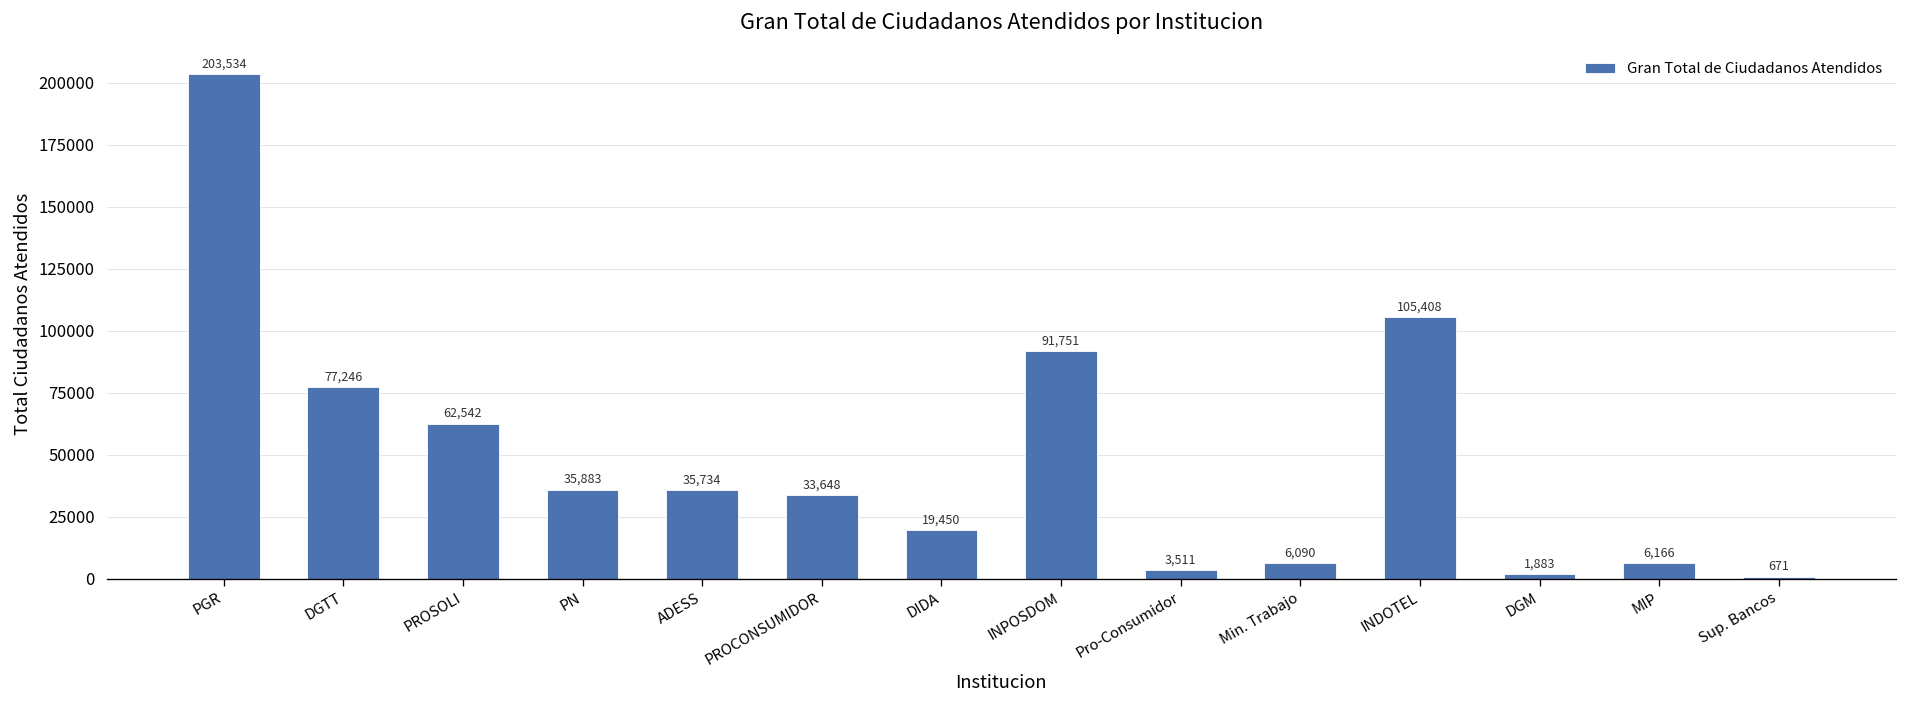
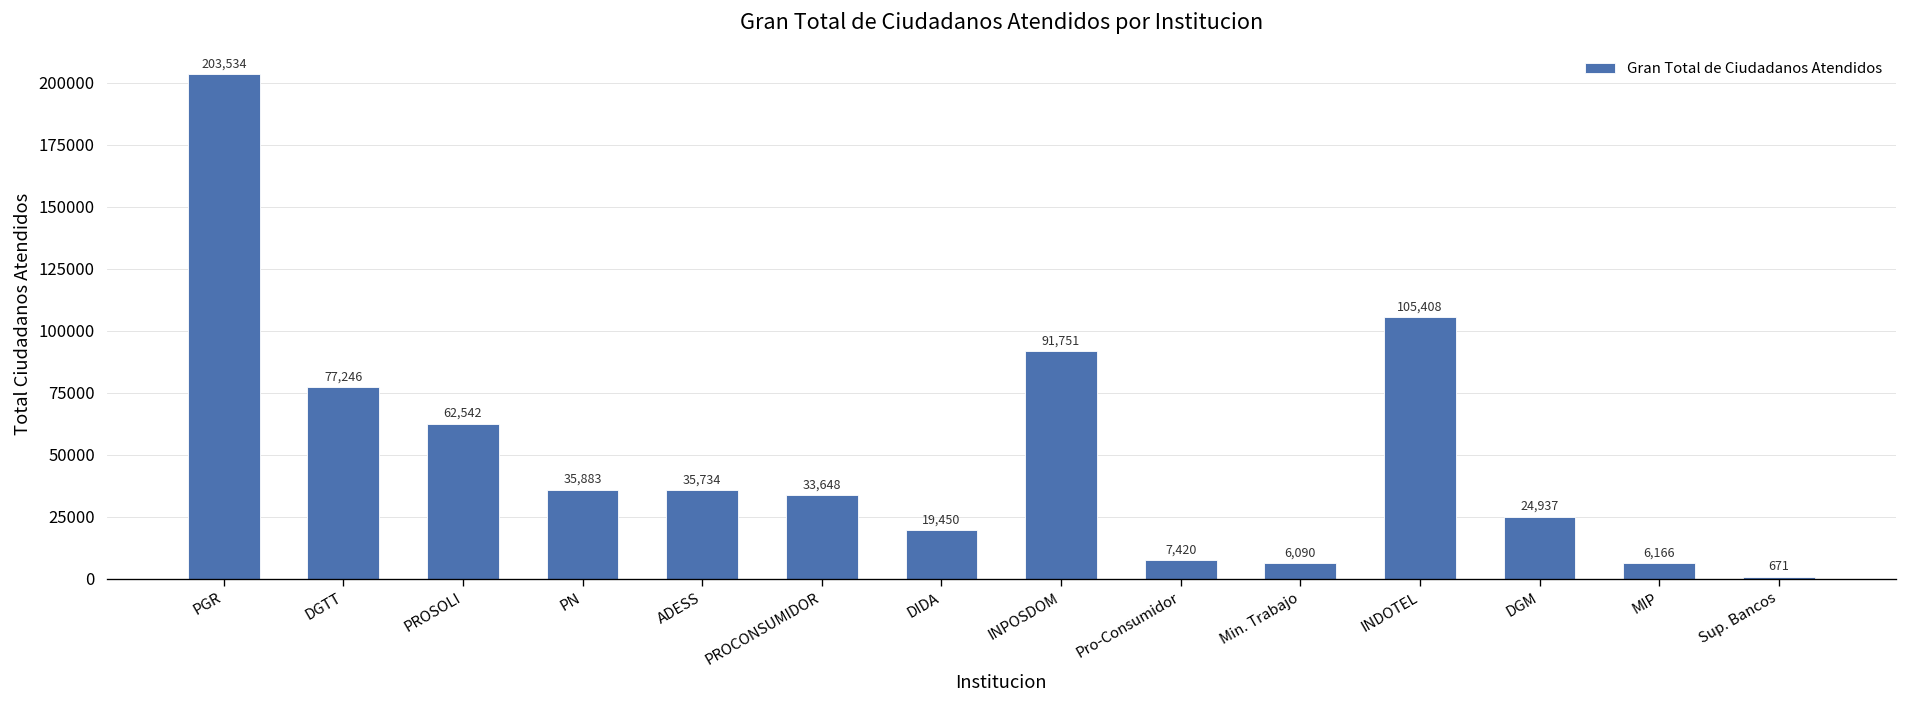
  {
    "PGR": "203,534",
    "DGTT": "77,246",
    "PROSOLI": "62,542",
    "PN": "35,883",
    "ADESS": "35,734",
    "PROCONSUMIDOR": "33,648",
    "DIDA": "19,450",
    "INPOSDOM": "91,751",
-   "Pro-Consumidor": "3,511",
+   "Pro-Consumidor": "7,420",
    "Min. Trabajo": "6,090",
    "INDOTEL": "105,408",
-   "DGM": "1,883",
+   "DGM": "24,937",
    "MIP": "6,166",
    "Sup. Bancos": "671"
  }
